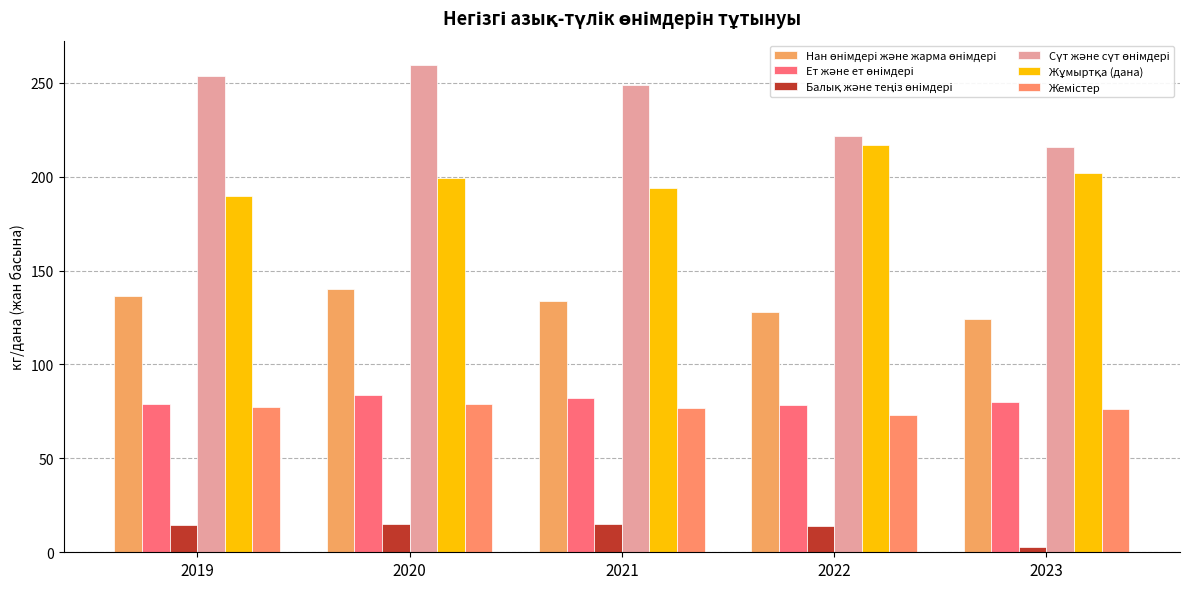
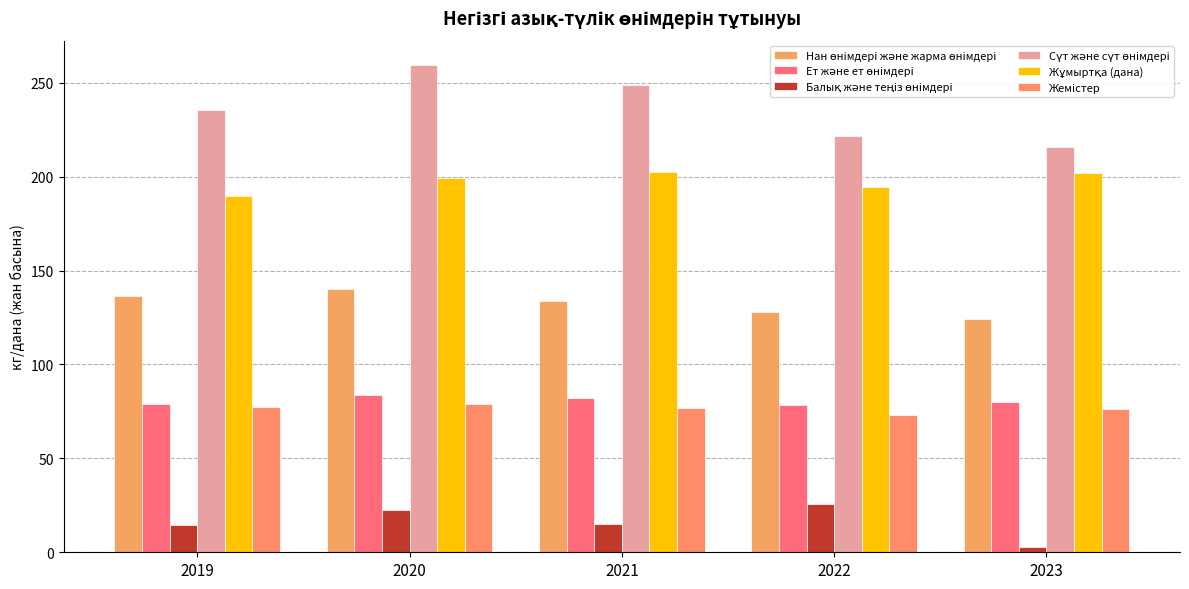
  {
    "Балық және теңіз өнімдері": {
      "2019": 15,
-     "2020": 15,
+     "2020": 22,
      "2021": 15,
-     "2022": 14,
+     "2022": 26,
      "2023": 3
    },
    "Сүт және сүт өнімдері": {
-     "2019": 254,
+     "2019": 235,
      "2020": 259,
      "2021": 249,
      "2022": 222,
      "2023": 216
    },
    "Жұмыртқа (дана)": {
      "2019": 190,
      "2020": 199,
-     "2021": 194,
-     "2022": 217,
+     "2021": 202,
+     "2022": 195,
      "2023": 202
    }
  }
